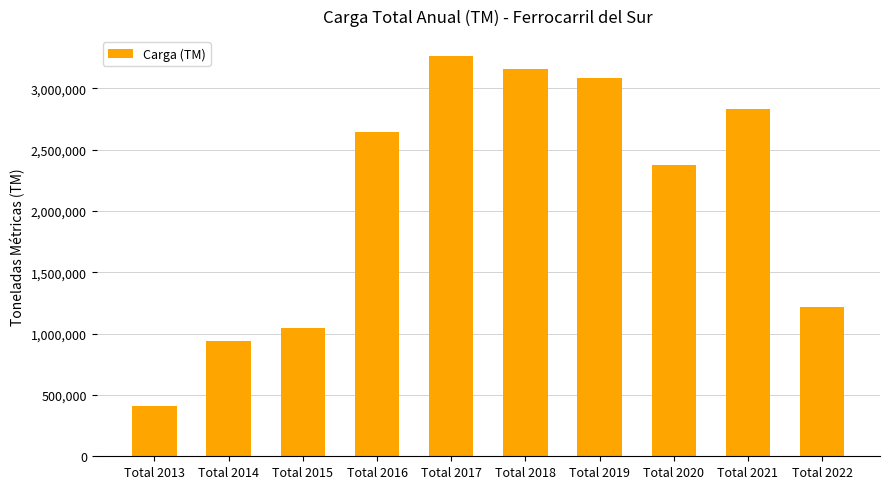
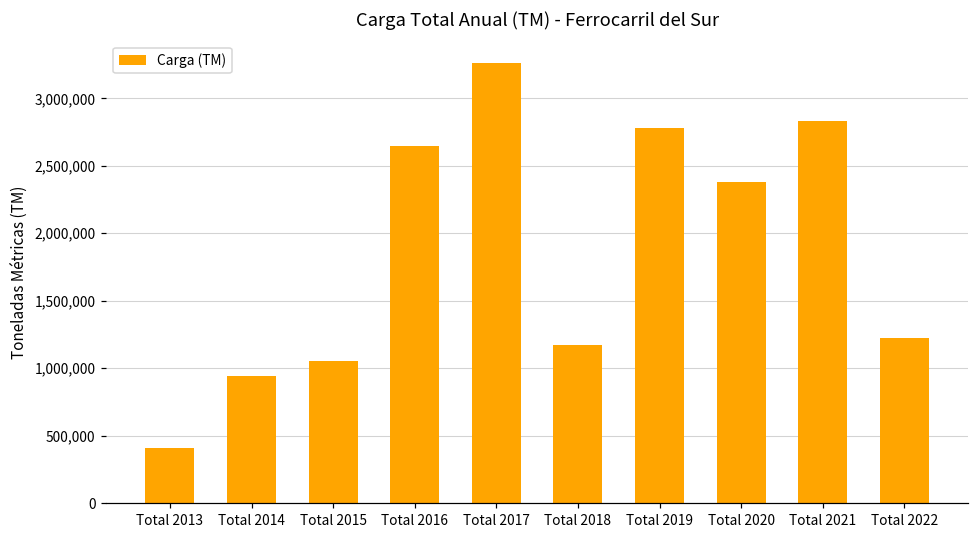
  {
    "Total 2013": "410,000",
    "Total 2014": "940,000",
    "Total 2015": "1,050,000",
    "Total 2016": "2,650,000",
    "Total 2017": "3,260,000",
-   "Total 2018": "3,160,000",
-   "Total 2019": "3,080,000",
+   "Total 2018": "1,170,000",
+   "Total 2019": "2,780,000",
    "Total 2020": "2,380,000",
    "Total 2021": "2,840,000",
    "Total 2022": "1,220,000"
  }
